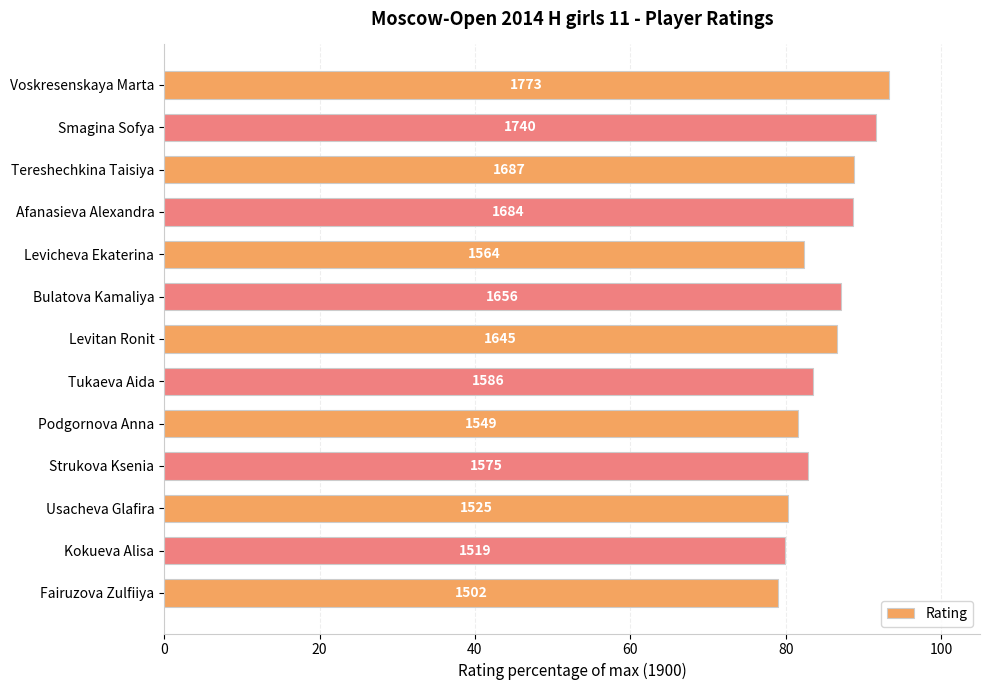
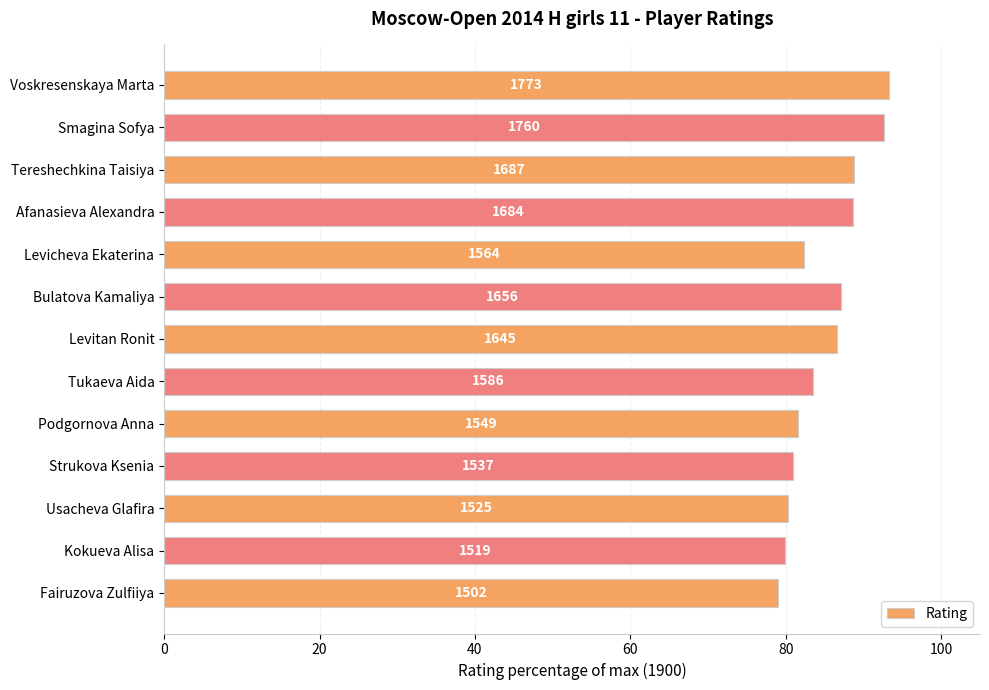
  {
-   "Smagina Sofya": 1740,
-   "Strukova Ksenia": 1575
+   "Smagina Sofya": 1760,
+   "Strukova Ksenia": 1537
  }
